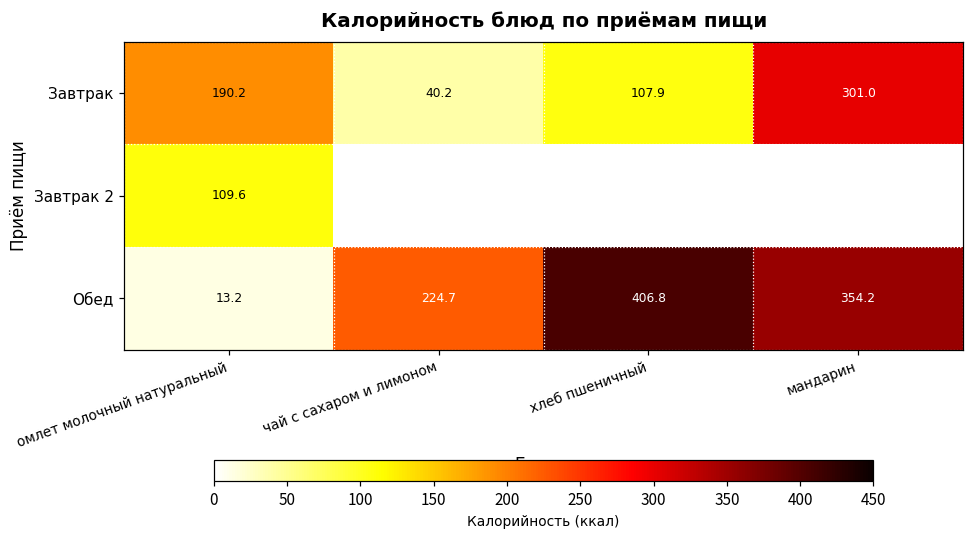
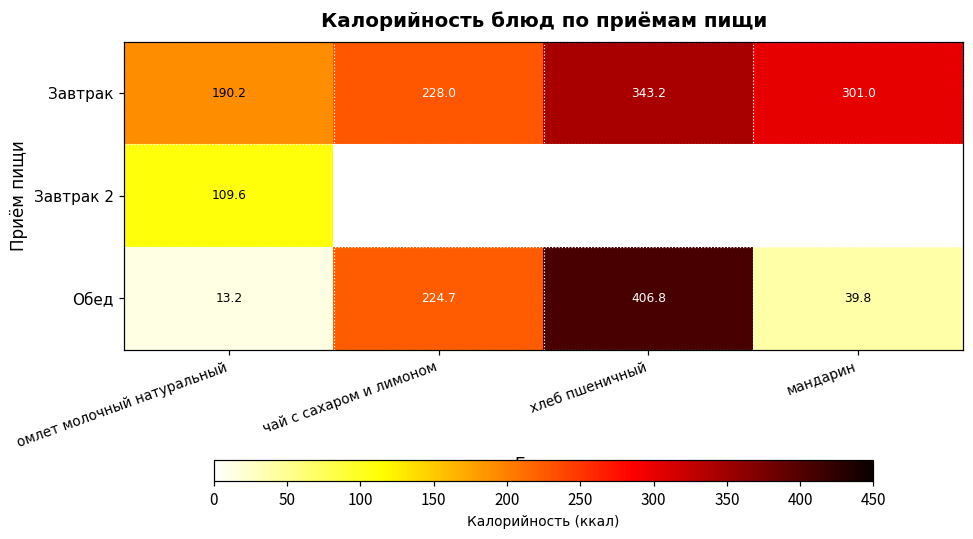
  {
    "Завтрак": {
      "омлет молочный натуральный": 190.2,
-     "чай с сахаром и лимоном": 40.2,
-     "хлеб пшеничный": 107.9,
+     "чай с сахаром и лимоном": 228.0,
+     "хлеб пшеничный": 343.2,
      "мандарин": 301.0
    },
    "Завтрак 2": {
      "омлет молочный натуральный": 109.6
    },
    "Обед": {
      "омлет молочный натуральный": 13.2,
      "чай с сахаром и лимоном": 224.7,
      "хлеб пшеничный": 406.8,
-     "мандарин": 354.2
+     "мандарин": 39.8
    }
  }
